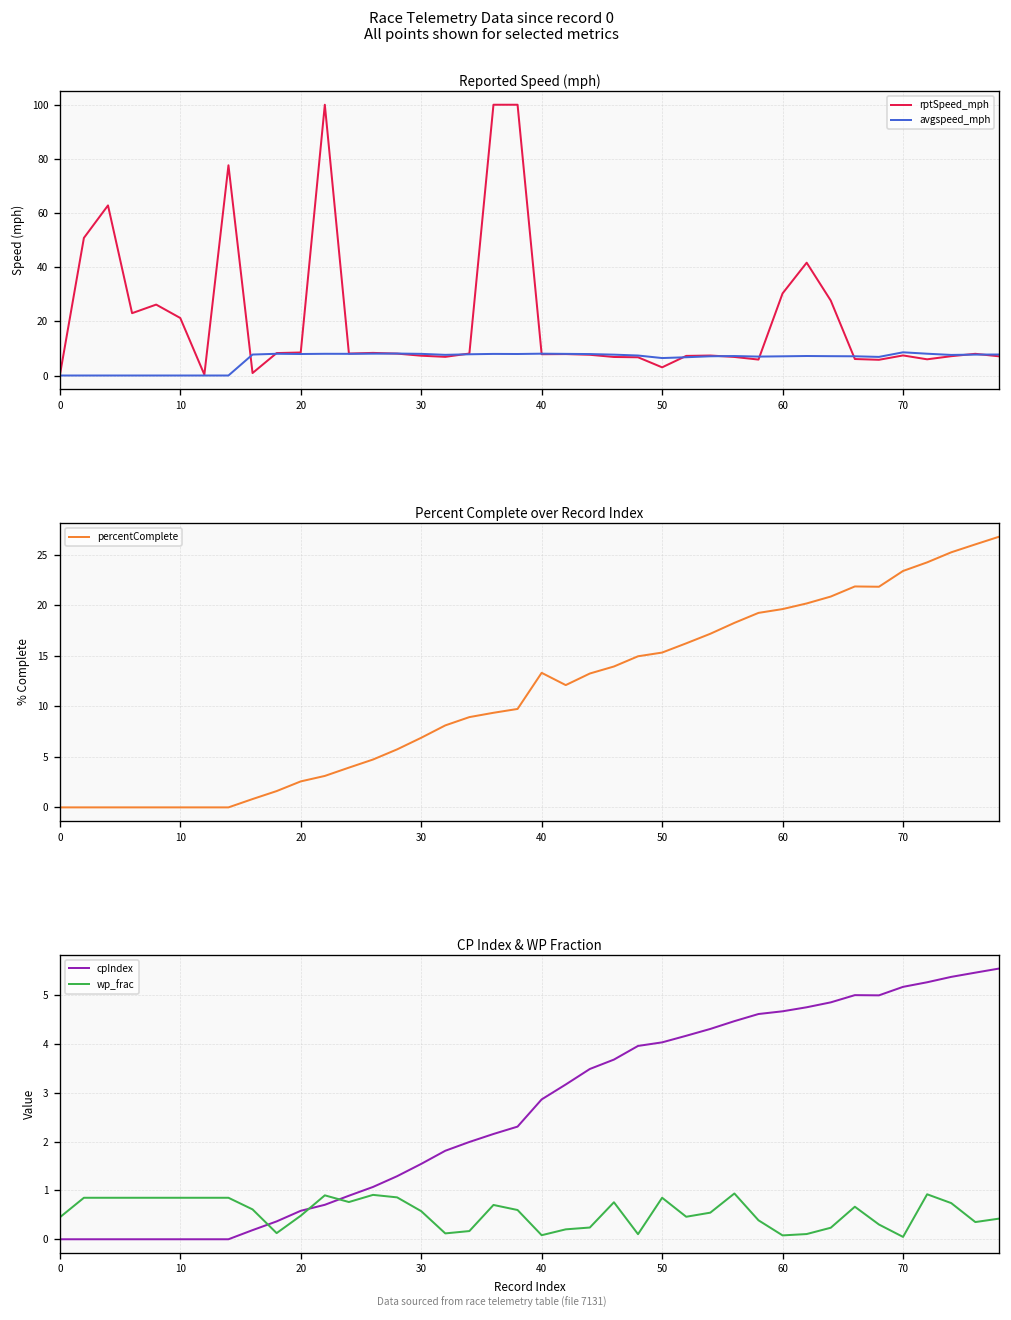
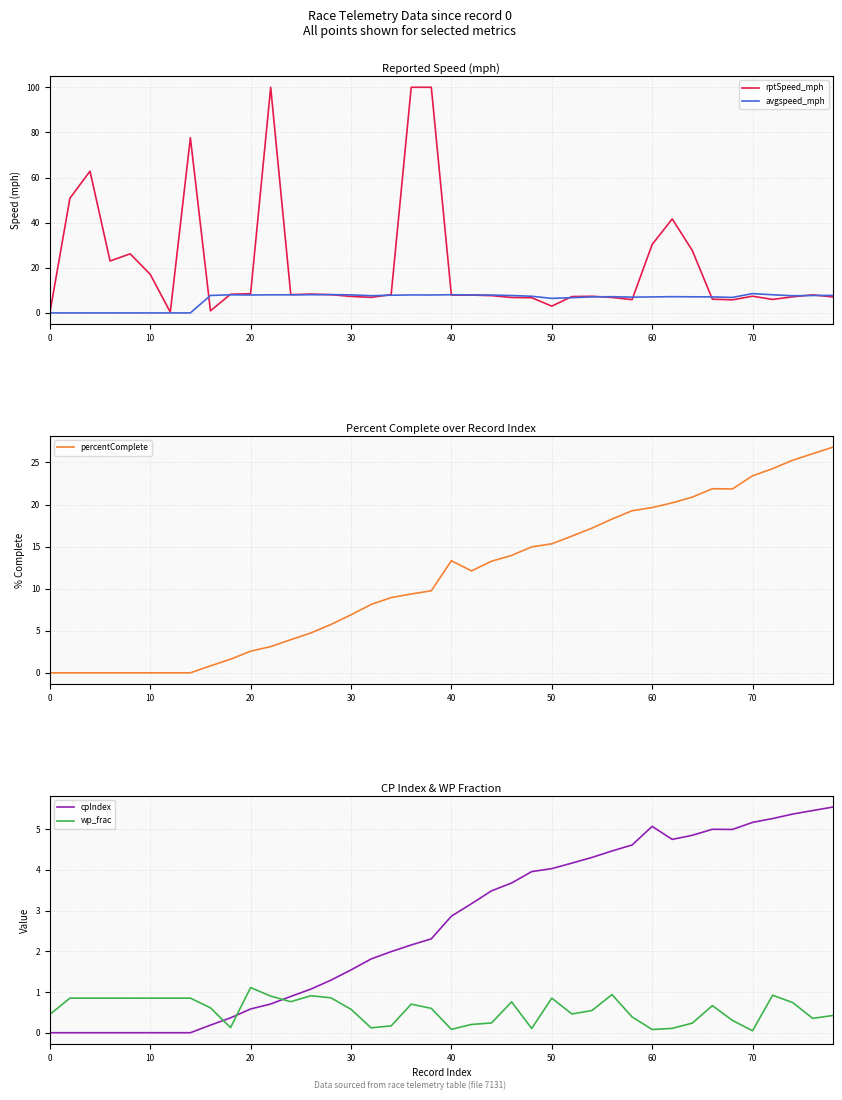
  {
    "Reported Speed (mph)": {
      "rptSpeed_mph": {
-       "10": 21,
+       "10": 17,
        "50": 3,
        "60": 30,
        "70": 7
      },
      "avgspeed_mph": {
        "10": 0,
        "50": 6,
        "60": 7,
        "70": 9
      }
    },
    "Percent Complete over Record Index": {
      "0": 0,
      "10": 0,
      "20": 3,
      "30": 7,
      "40": 13,
      "50": 15,
      "60": 20,
      "70": 23
    },
    "CP Index & WP Fraction": {
      "cpIndex": {
        "0": 0.0,
        "10": 0.0,
        "20": 0.6,
        "30": 1.5,
        "40": 2.9,
        "50": 4.0,
-       "60": 4.7,
+       "60": 5.1,
        "70": 5.2
      },
      "wp_frac": {
        "0": 0.4,
        "10": 0.8,
-       "20": 0.5,
+       "20": 1.1,
        "30": 0.6,
        "40": 0.1,
        "50": 0.9,
        "60": 0.1,
        "70": 0.0
      }
    }
  }
